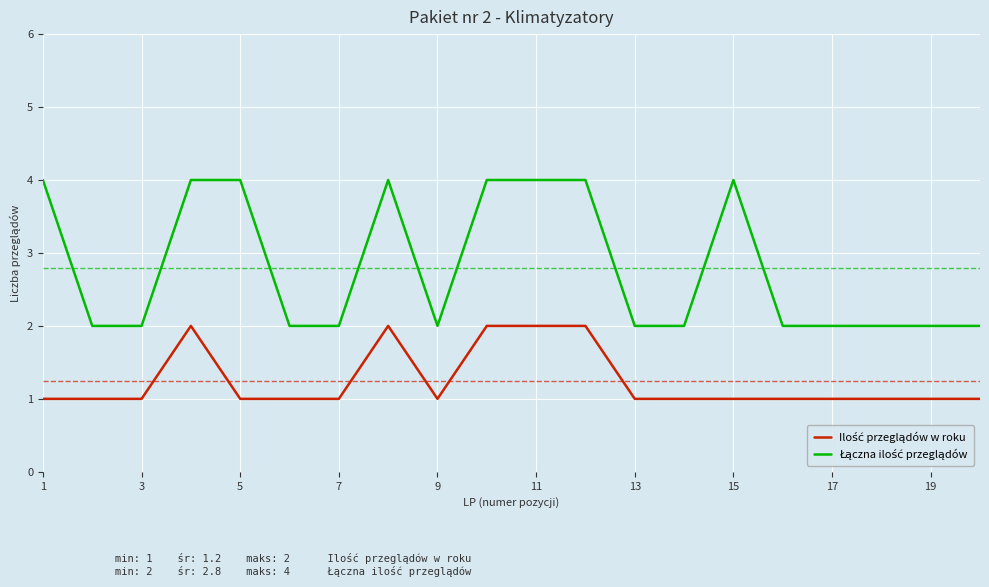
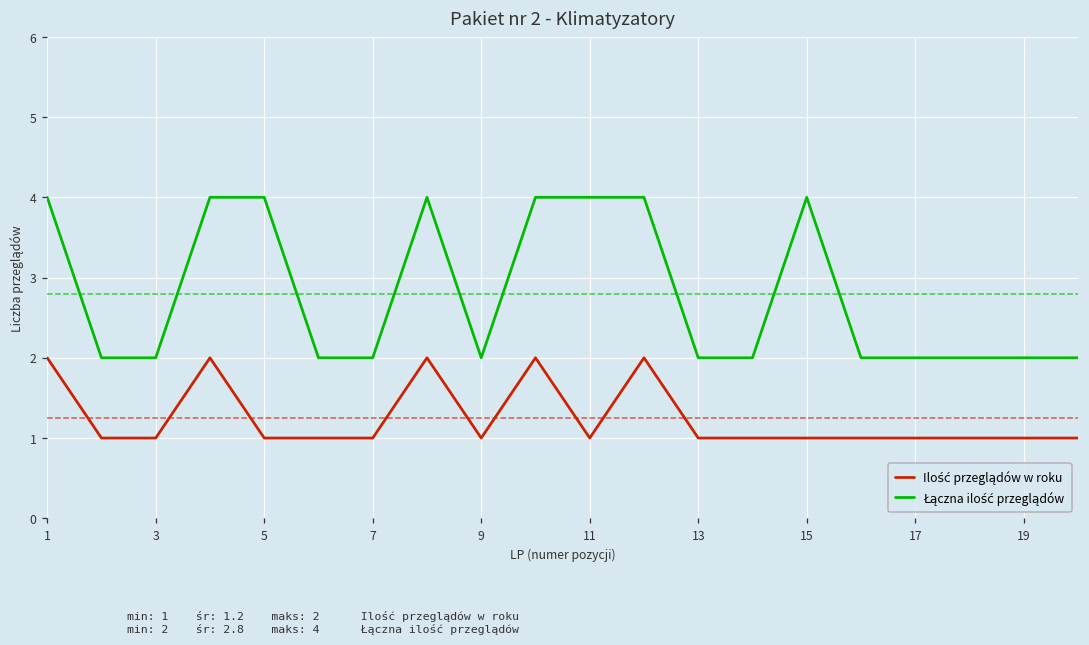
  {
    "Ilość przeglądów w roku": {
-     "1": 1,
+     "1": 2,
      "3": 1,
      "5": 1,
      "7": 1,
      "9": 1,
-     "11": 2,
+     "11": 1,
      "13": 1,
      "15": 1,
      "17": 1,
      "19": 1
    },
    "Łączna ilość przeglądów": {
      "1": 4,
      "3": 2,
      "5": 4,
      "7": 2,
      "9": 2,
      "11": 4,
      "13": 2,
      "15": 4,
      "17": 2,
      "19": 2
    }
  }
